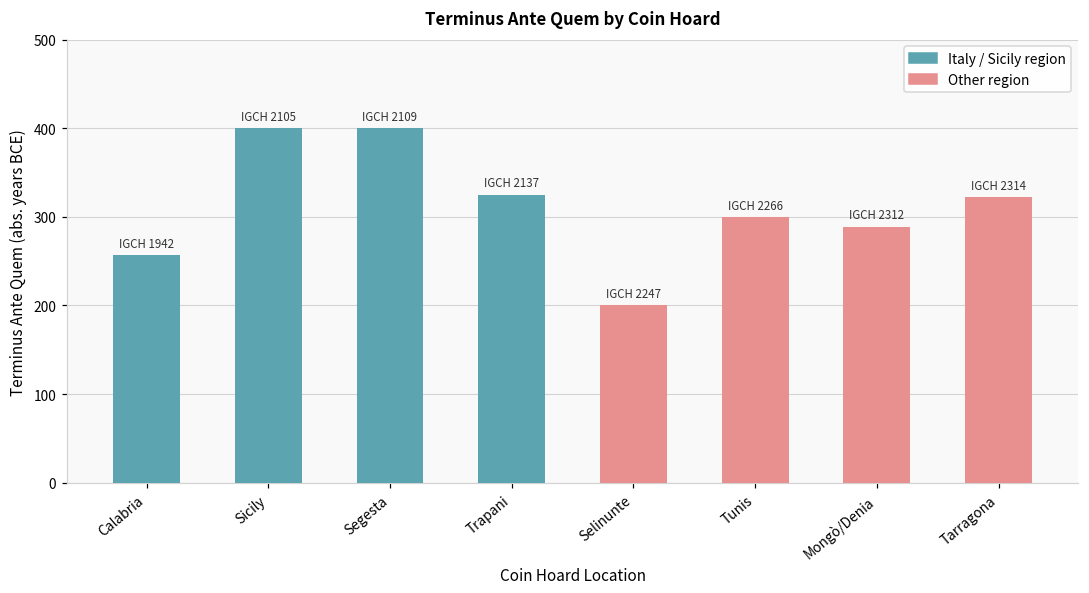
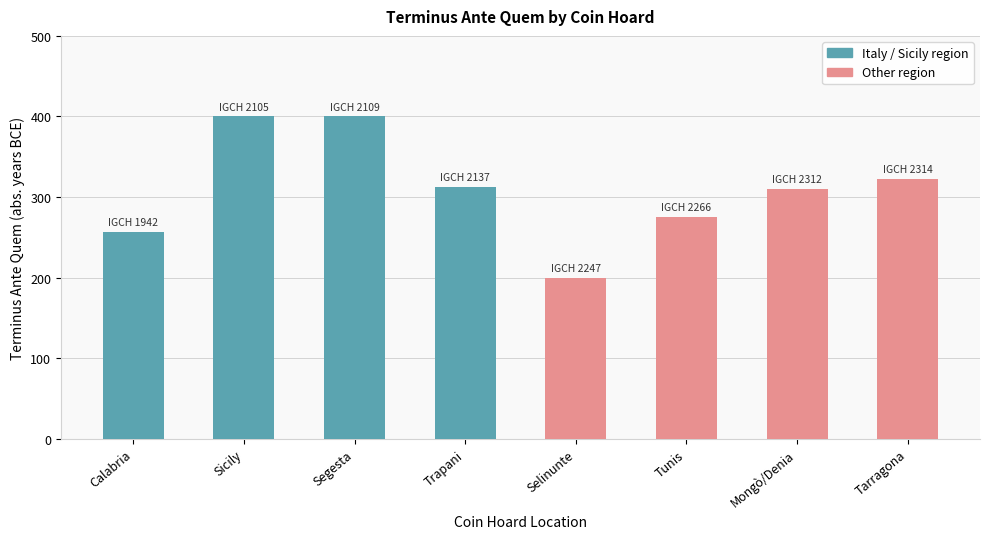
  {
-   "Trapani": 330,
-   "Tunis": 300,
-   "Mongò/Denia": 290
+   "Trapani": 310,
+   "Tunis": 280,
+   "Mongò/Denia": 310
  }
